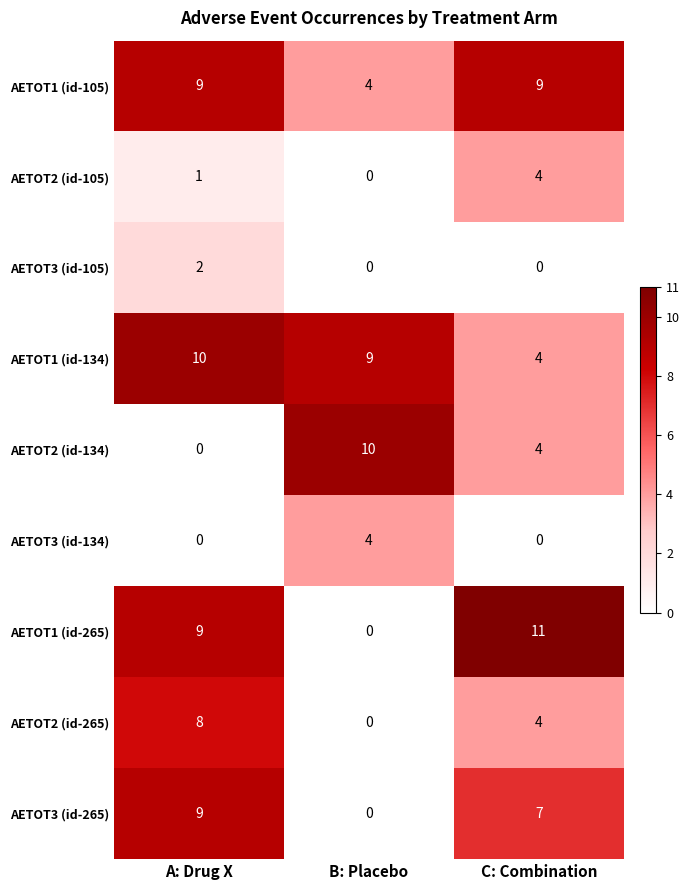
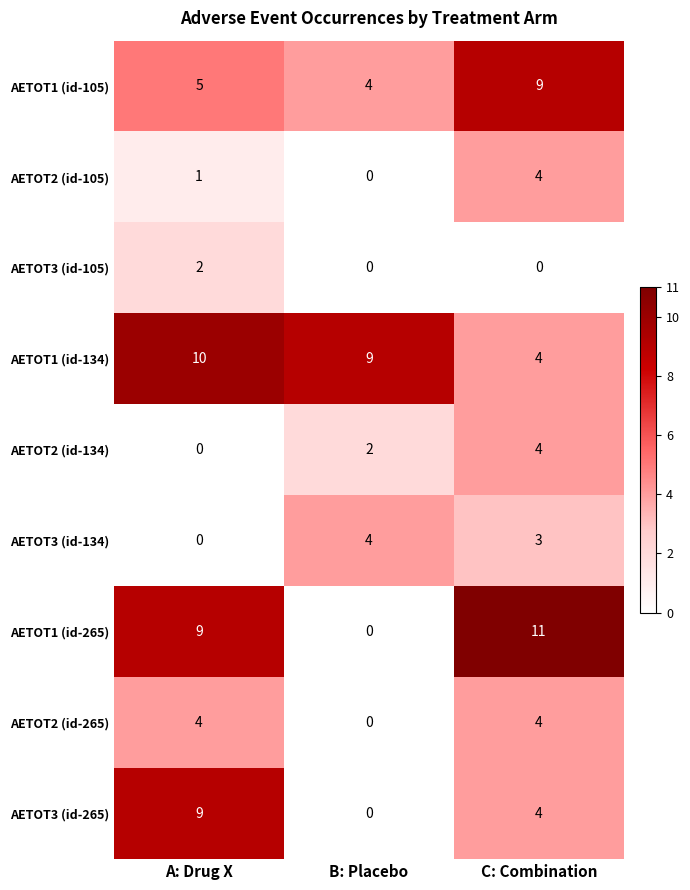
  {
    "AETOT1 (id-105)": {
-     "A: Drug X": 9,
+     "A: Drug X": 5,
      "B: Placebo": 4,
      "C: Combination": 9
    },
    "AETOT2 (id-105)": {
      "A: Drug X": 1,
      "B: Placebo": 0,
      "C: Combination": 4
    },
    "AETOT3 (id-105)": {
      "A: Drug X": 2,
      "B: Placebo": 0,
      "C: Combination": 0
    },
    "AETOT1 (id-134)": {
      "A: Drug X": 10,
      "B: Placebo": 9,
      "C: Combination": 4
    },
    "AETOT2 (id-134)": {
      "A: Drug X": 0,
-     "B: Placebo": 10,
+     "B: Placebo": 2,
      "C: Combination": 4
    },
    "AETOT3 (id-134)": {
      "A: Drug X": 0,
      "B: Placebo": 4,
-     "C: Combination": 0
+     "C: Combination": 3
    },
    "AETOT1 (id-265)": {
      "A: Drug X": 9,
      "B: Placebo": 0,
      "C: Combination": 11
    },
    "AETOT2 (id-265)": {
-     "A: Drug X": 8,
+     "A: Drug X": 4,
      "B: Placebo": 0,
      "C: Combination": 4
    },
    "AETOT3 (id-265)": {
      "A: Drug X": 9,
      "B: Placebo": 0,
-     "C: Combination": 7
+     "C: Combination": 4
    }
  }
